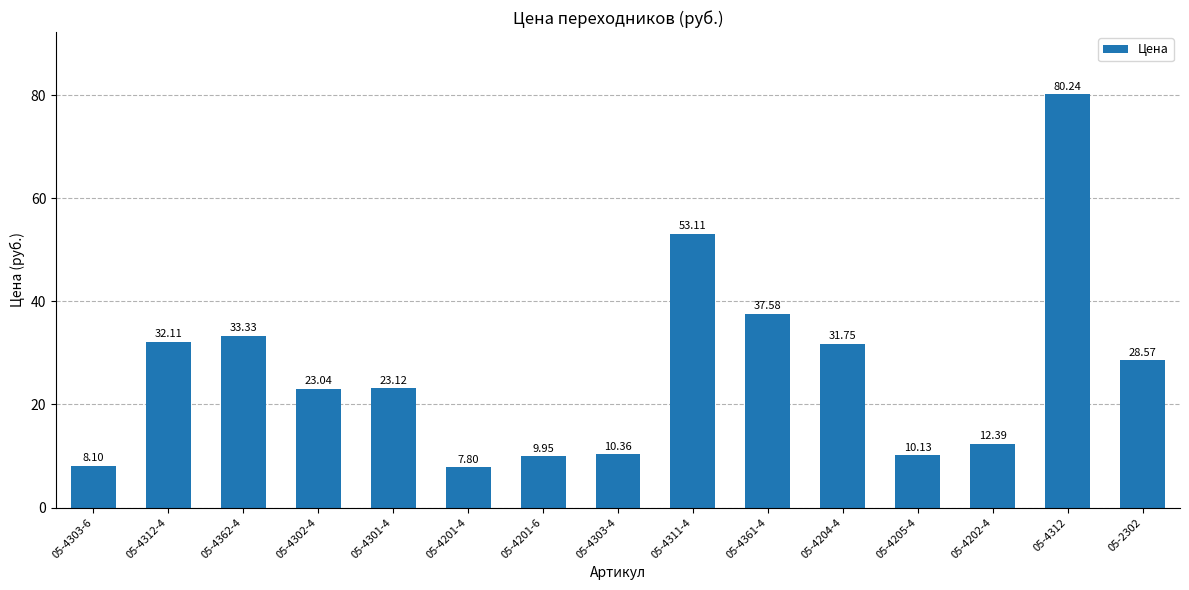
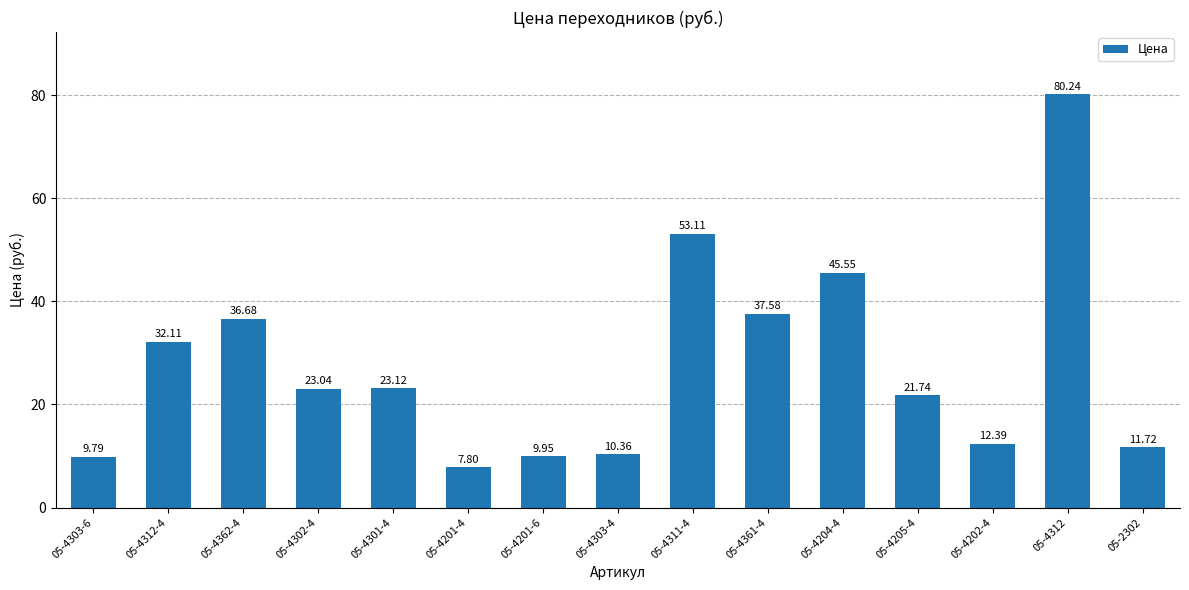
  {
-   "05-4303-6": 8.10,
+   "05-4303-6": 9.79,
    "05-4312-4": 32.11,
-   "05-4362-4": 33.33,
+   "05-4362-4": 36.68,
    "05-4302-4": 23.04,
    "05-4301-4": 23.12,
    "05-4201-4": 7.80,
    "05-4201-6": 9.95,
    "05-4303-4": 10.36,
    "05-4311-4": 53.11,
    "05-4361-4": 37.58,
-   "05-4204-4": 31.75,
-   "05-4205-4": 10.13,
+   "05-4204-4": 45.55,
+   "05-4205-4": 21.74,
    "05-4202-4": 12.39,
    "05-4312": 80.24,
-   "05-2302": 28.57
+   "05-2302": 11.72
  }
